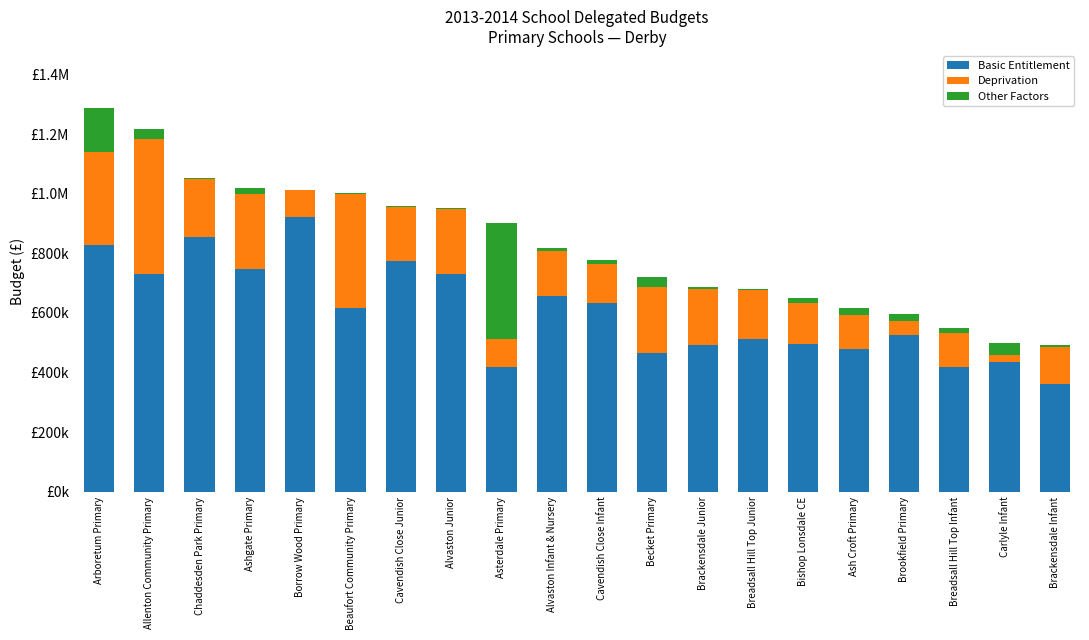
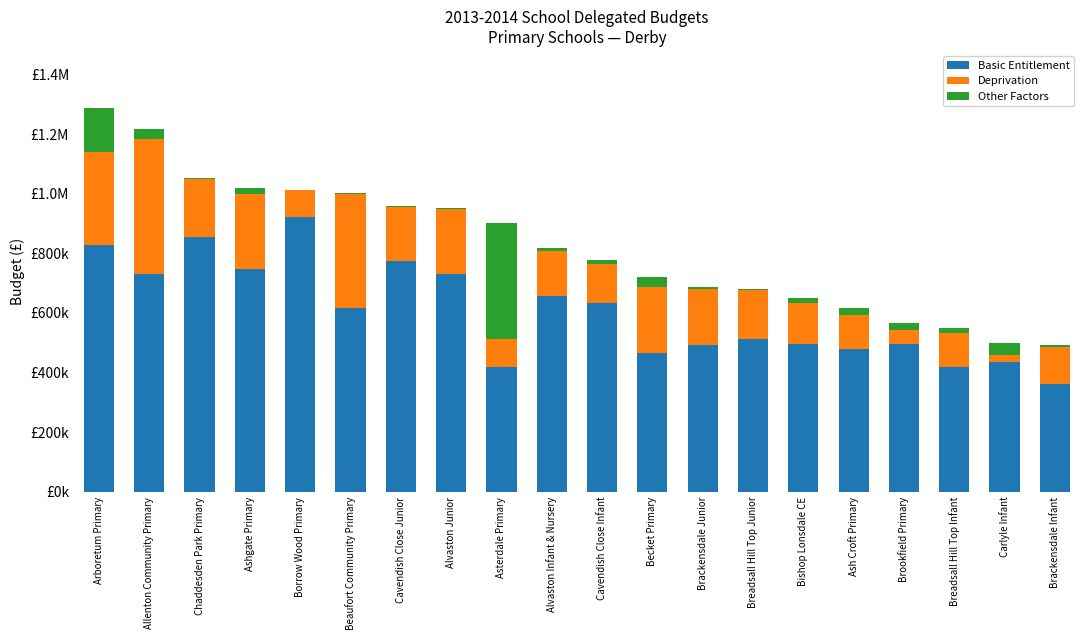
  {
    "Basic Entitlement": {
      "Arboretum Primary": "£830000",
      "Allenton Community Primary": "£730000",
      "Chaddesden Park Primary": "£850000",
      "Ashgate Primary": "£750000",
      "Borrow Wood Primary": "£920000",
      "Beaufort Community Primary": "£620000",
      "Cavendish Close Junior": "£770000",
      "Alvaston Junior": "£730000",
      "Asterdale Primary": "£420000",
      "Alvaston Infant & Nursery": "£660000",
      "Cavendish Close Infant": "£630000",
      "Becket Primary": "£460000",
      "Brackensdale Junior": "£490000",
      "Breadsall Hill Top Junior": "£510000",
      "Bishop Lonsdale CE": "£490000",
      "Ash Croft Primary": "£480000",
-     "Brookfield Primary": "£530000",
+     "Brookfield Primary": "£500000",
      "Breadsall Hill Top Infant": "£420000",
      "Carlyle Infant": "£440000",
      "Brackensdale Infant": "£360000"
    },
    "Deprivation": {
      "Arboretum Primary": "£310000",
      "Allenton Community Primary": "£450000",
      "Chaddesden Park Primary": "£190000",
      "Ashgate Primary": "£250000",
      "Borrow Wood Primary": "£90000",
      "Beaufort Community Primary": "£380000",
      "Cavendish Close Junior": "£180000",
      "Alvaston Junior": "£220000",
      "Asterdale Primary": "£100000",
      "Alvaston Infant & Nursery": "£150000",
      "Cavendish Close Infant": "£130000",
      "Becket Primary": "£220000",
      "Brackensdale Junior": "£190000",
      "Breadsall Hill Top Junior": "£160000",
      "Bishop Lonsdale CE": "£140000",
      "Ash Croft Primary": "£110000",
      "Brookfield Primary": "£40000",
      "Breadsall Hill Top Infant": "£110000",
      "Carlyle Infant": "£20000",
      "Brackensdale Infant": "£120000"
    },
    "Other Factors": {
      "Arboretum Primary": "£150000",
      "Allenton Community Primary": "£30000",
      "Ashgate Primary": "£20000",
      "Borrow Wood Primary": "£0",
      "Asterdale Primary": "£390000",
      "Alvaston Infant & Nursery": "£10000",
      "Cavendish Close Infant": "£10000",
      "Becket Primary": "£30000",
      "Bishop Lonsdale CE": "£20000",
      "Ash Croft Primary": "£30000",
      "Brookfield Primary": "£20000",
      "Breadsall Hill Top Infant": "£20000",
      "Carlyle Infant": "£40000"
    }
  }
